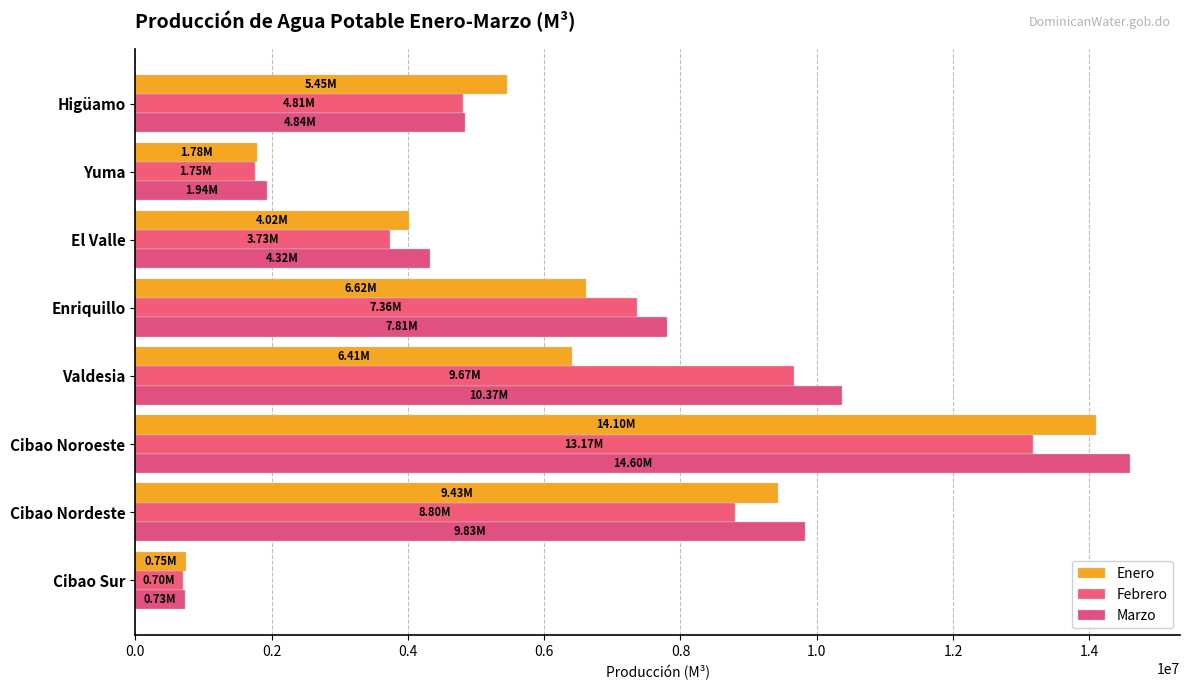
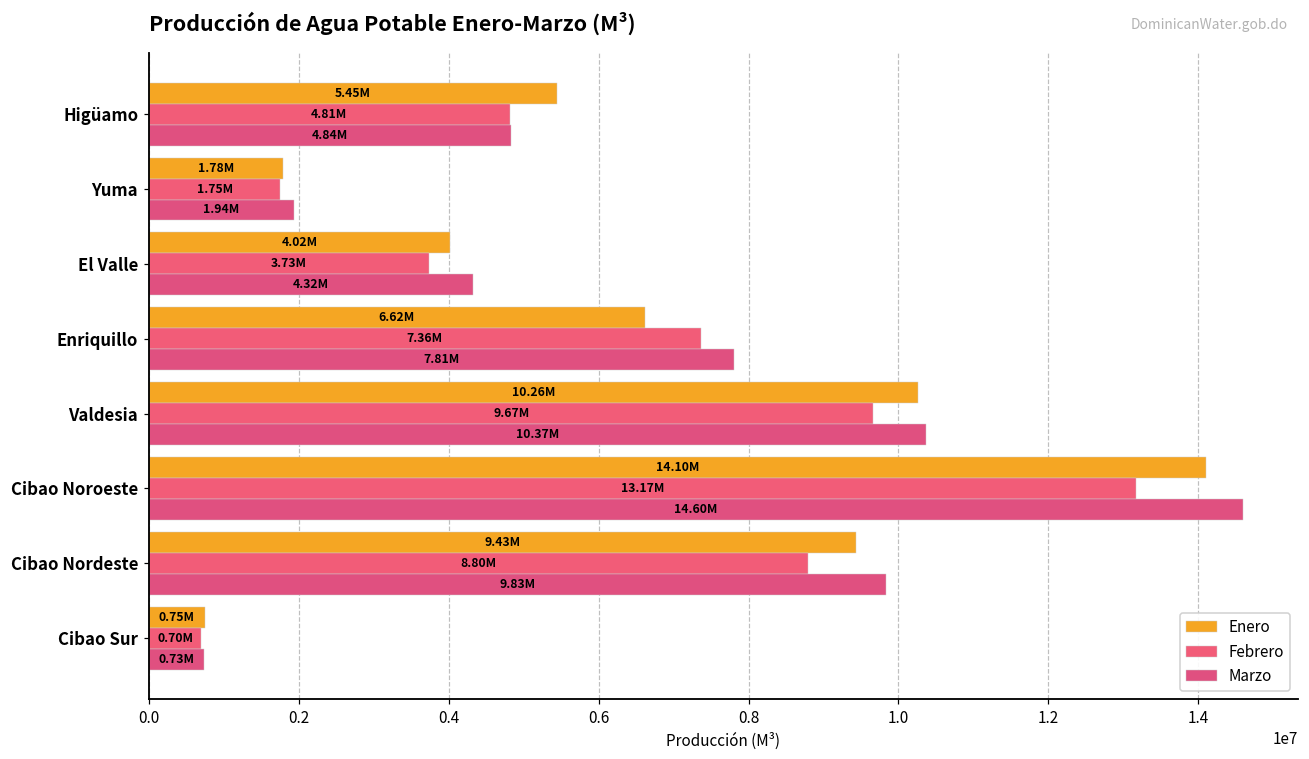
  {
    "Enero": {
      "Higüamo": "5.45M",
      "Yuma": "1.78M",
      "El Valle": "4.02M",
      "Enriquillo": "6.62M",
-     "Valdesia": "6.41M",
+     "Valdesia": "10.26M",
      "Cibao Noroeste": "14.10M",
      "Cibao Nordeste": "9.43M",
      "Cibao Sur": "0.75M"
    }
  }
